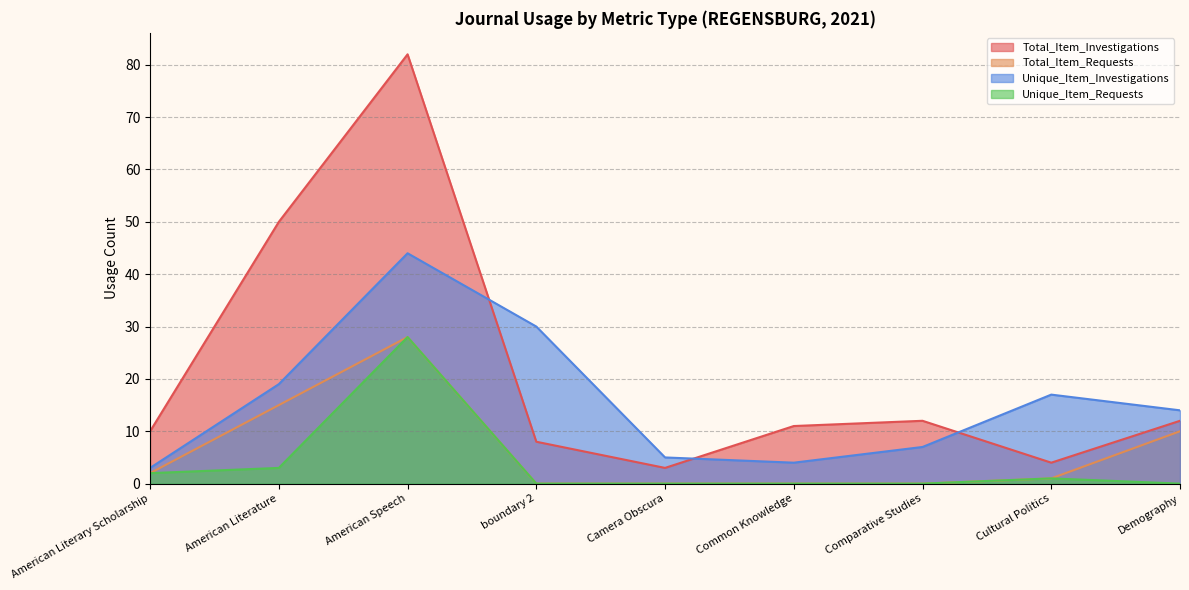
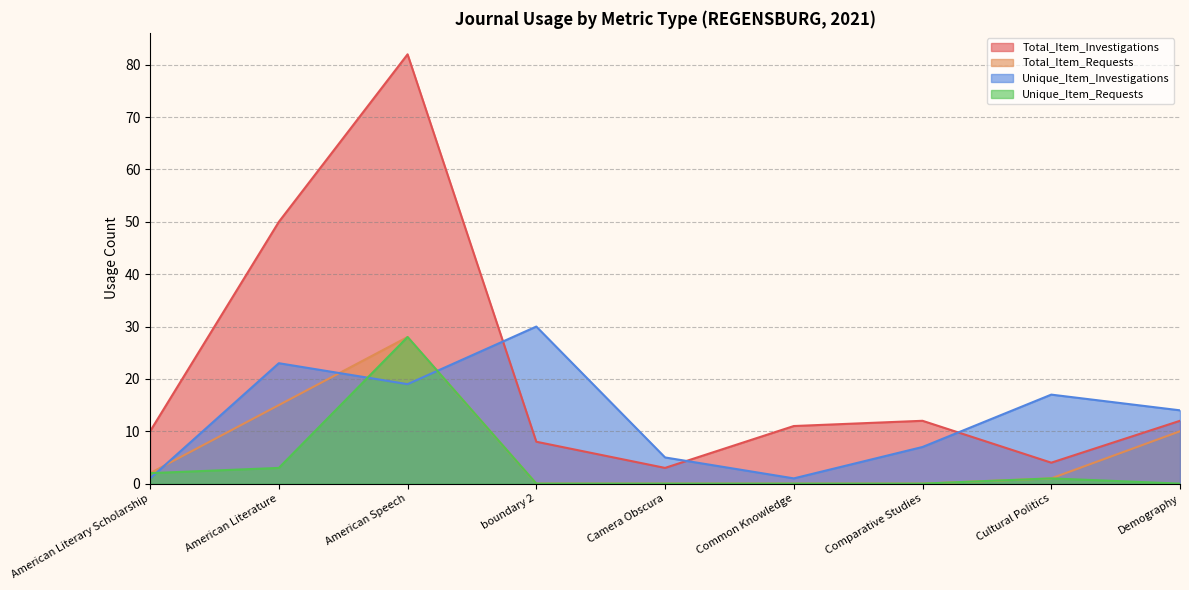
  {
    "Unique_Item_Investigations": {
-     "American Literary Scholarship": 3,
-     "American Literature": 19,
-     "American Speech": 44,
+     "American Literary Scholarship": 1,
+     "American Literature": 23,
+     "American Speech": 19,
      "boundary 2": 30,
      "Camera Obscura": 5,
-     "Common Knowledge": 4,
+     "Common Knowledge": 1,
      "Comparative Studies": 7,
      "Cultural Politics": 17,
      "Demography": 14
    },
    "Unique_Item_Requests": {
      "American Literature": 3,
      "Demography": 0
    }
  }
